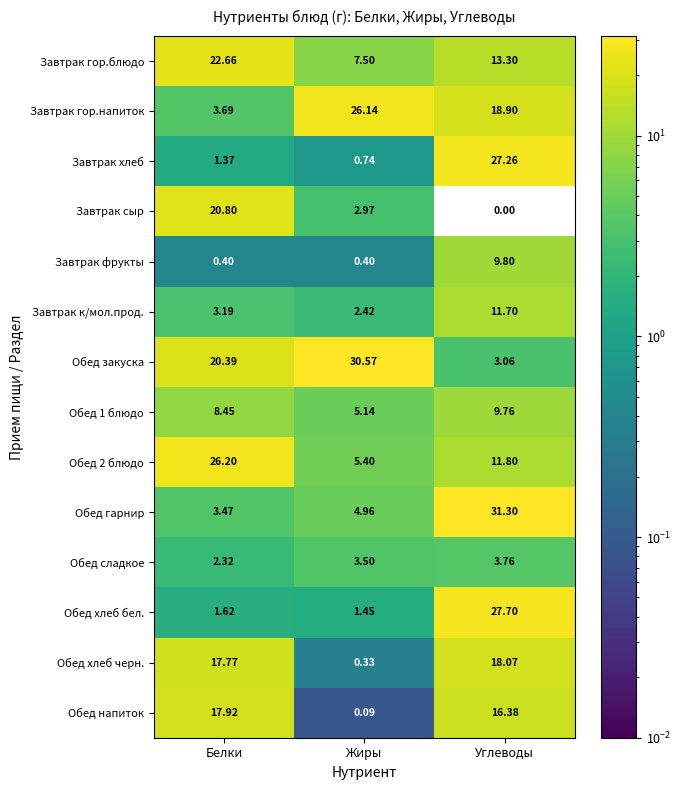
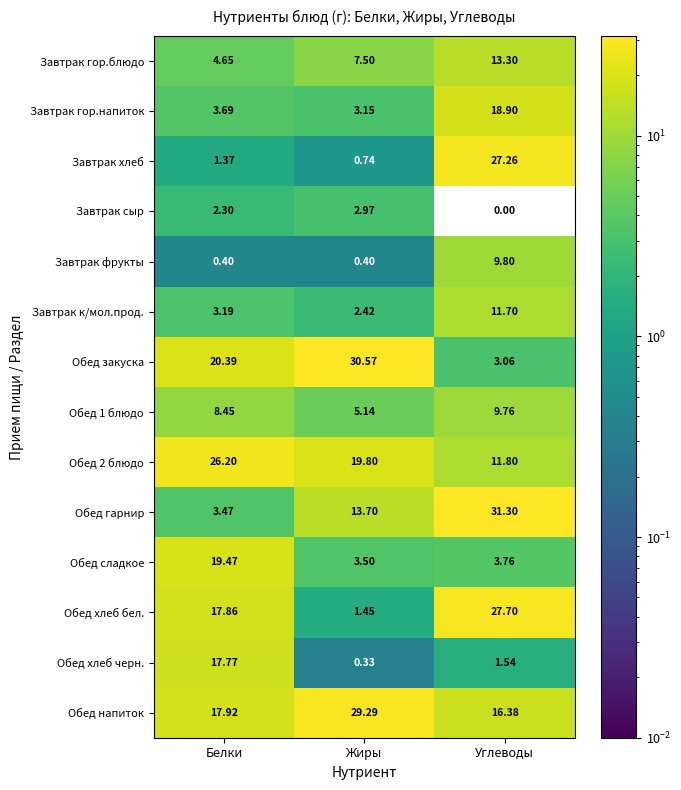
  {
    "Завтрак гор.блюдо": {
-     "Белки": 22.66,
+     "Белки": 4.65,
      "Жиры": 7.50,
      "Углеводы": 13.30
    },
    "Завтрак гор.напиток": {
      "Белки": 3.69,
-     "Жиры": 26.14,
+     "Жиры": 3.15,
      "Углеводы": 18.90
    },
    "Завтрак хлеб": {
      "Белки": 1.37,
      "Жиры": 0.74,
      "Углеводы": 27.26
    },
    "Завтрак сыр": {
-     "Белки": 20.80,
+     "Белки": 2.30,
      "Жиры": 2.97,
      "Углеводы": 0.00
    },
    "Завтрак фрукты": {
      "Белки": 0.40,
      "Жиры": 0.40,
      "Углеводы": 9.80
    },
    "Завтрак к/мол.прод.": {
      "Белки": 3.19,
      "Жиры": 2.42,
      "Углеводы": 11.70
    },
    "Обед закуска": {
      "Белки": 20.39,
      "Жиры": 30.57,
      "Углеводы": 3.06
    },
    "Обед 1 блюдо": {
      "Белки": 8.45,
      "Жиры": 5.14,
      "Углеводы": 9.76
    },
    "Обед 2 блюдо": {
      "Белки": 26.20,
-     "Жиры": 5.40,
+     "Жиры": 19.80,
      "Углеводы": 11.80
    },
    "Обед гарнир": {
      "Белки": 3.47,
-     "Жиры": 4.96,
+     "Жиры": 13.70,
      "Углеводы": 31.30
    },
    "Обед сладкое": {
-     "Белки": 2.32,
+     "Белки": 19.47,
      "Жиры": 3.50,
      "Углеводы": 3.76
    },
    "Обед хлеб бел.": {
-     "Белки": 1.62,
+     "Белки": 17.86,
      "Жиры": 1.45,
      "Углеводы": 27.70
    },
    "Обед хлеб черн.": {
      "Белки": 17.77,
      "Жиры": 0.33,
-     "Углеводы": 18.07
+     "Углеводы": 1.54
    },
    "Обед напиток": {
      "Белки": 17.92,
-     "Жиры": 0.09,
+     "Жиры": 29.29,
      "Углеводы": 16.38
    }
  }
